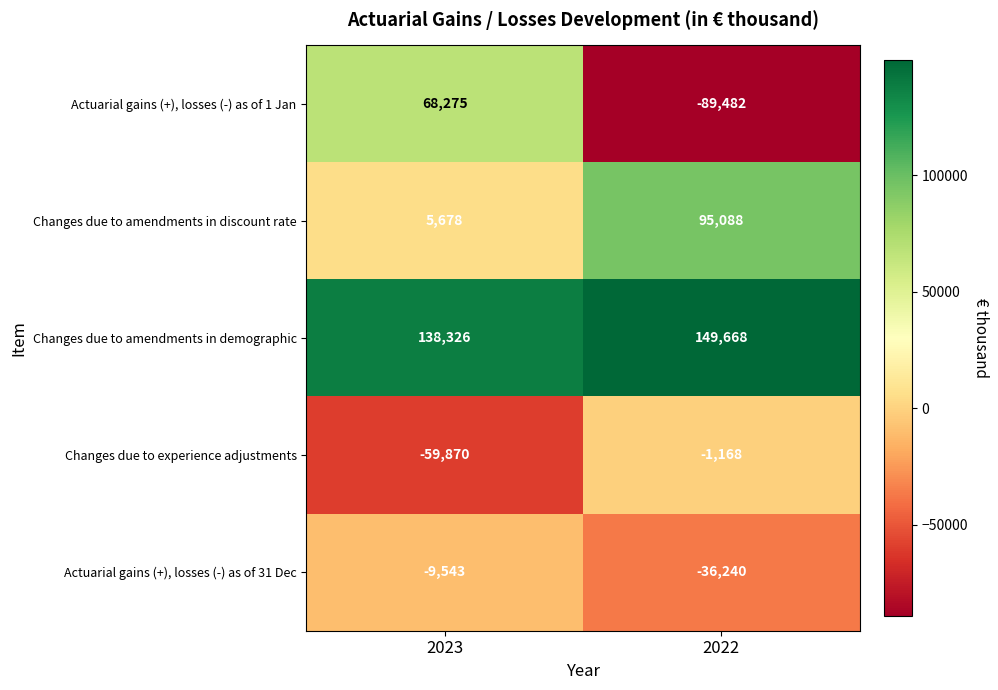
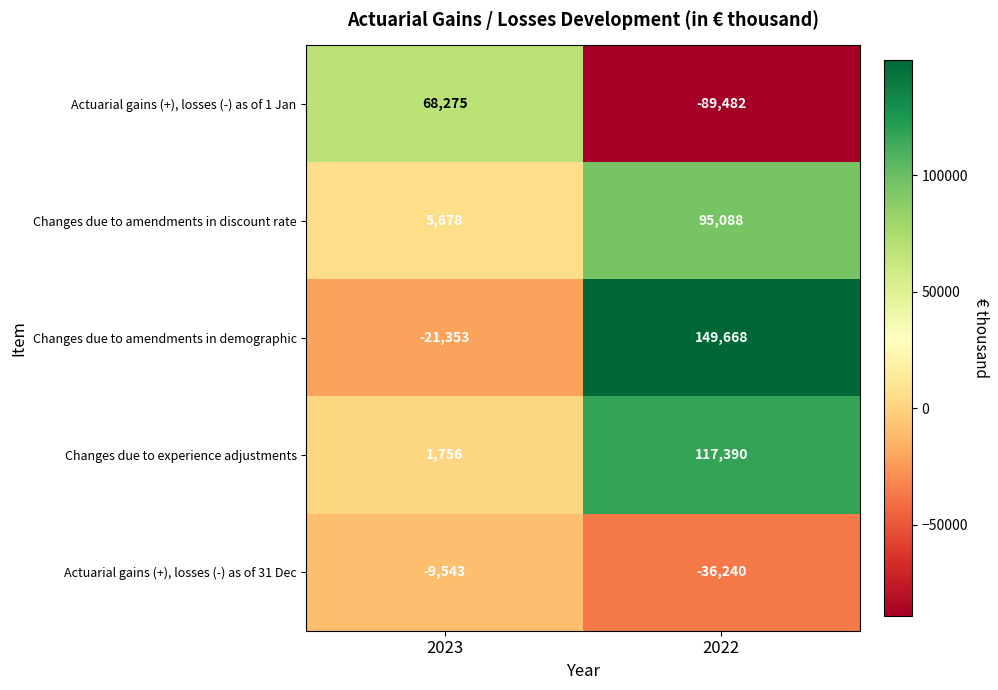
  {
    "Actuarial gains (+), losses (-) as of 1 Jan": {
      "2023": "68,275",
      "2022": "-89,482"
    },
    "Changes due to amendments in discount rate": {
      "2023": "5,678",
      "2022": "95,088"
    },
    "Changes due to amendments in demographic": {
-     "2023": "138,326",
+     "2023": "-21,353",
      "2022": "149,668"
    },
    "Changes due to experience adjustments": {
-     "2023": "-59,870",
-     "2022": "-1,168"
+     "2023": "1,756",
+     "2022": "117,390"
    },
    "Actuarial gains (+), losses (-) as of 31 Dec": {
      "2023": "-9,543",
      "2022": "-36,240"
    }
  }
